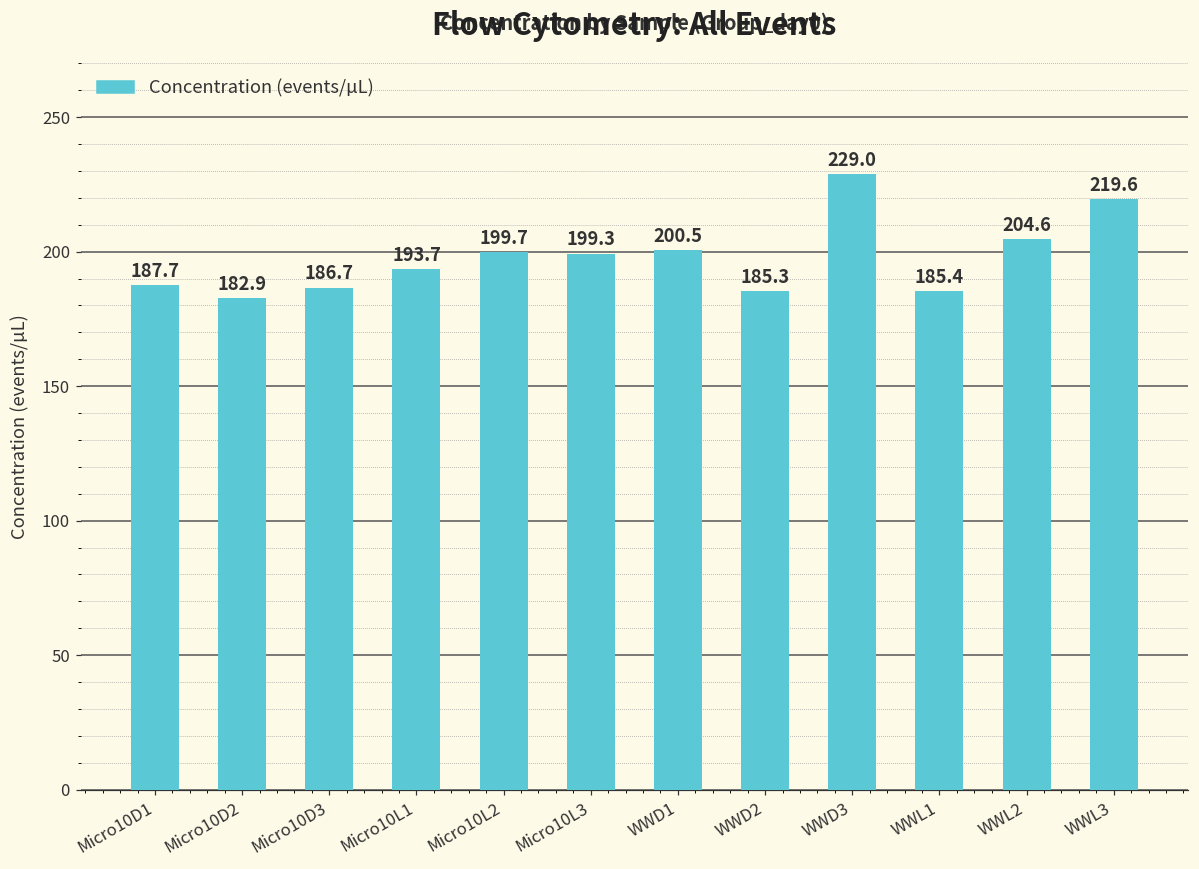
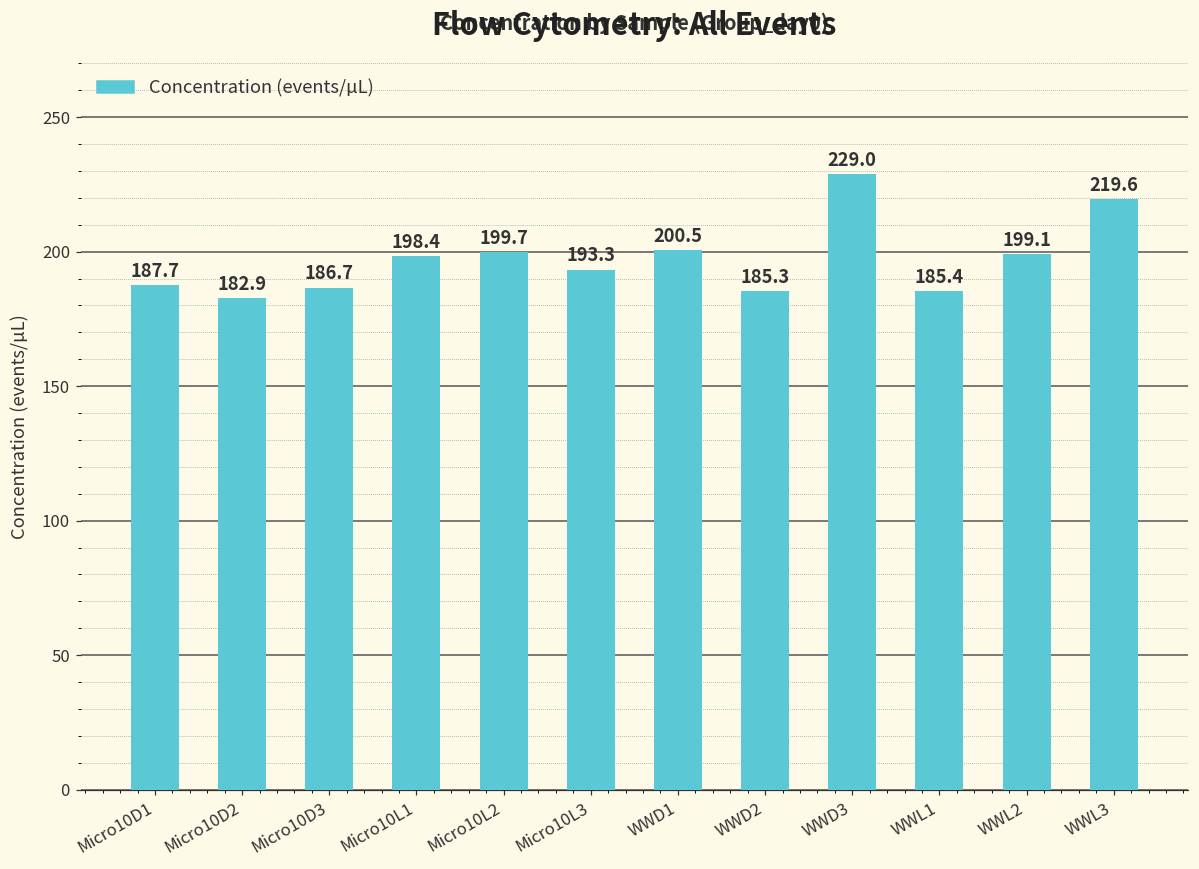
  {
    "Micro10D1": 187.7,
    "Micro10D2": 182.9,
    "Micro10D3": 186.7,
-   "Micro10L1": 193.7,
+   "Micro10L1": 198.4,
    "Micro10L2": 199.7,
-   "Micro10L3": 199.3,
+   "Micro10L3": 193.3,
    "WWD1": 200.5,
    "WWD2": 185.3,
    "WWD3": 229.0,
    "WWL1": 185.4,
-   "WWL2": 204.6,
+   "WWL2": 199.1,
    "WWL3": 219.6
  }
